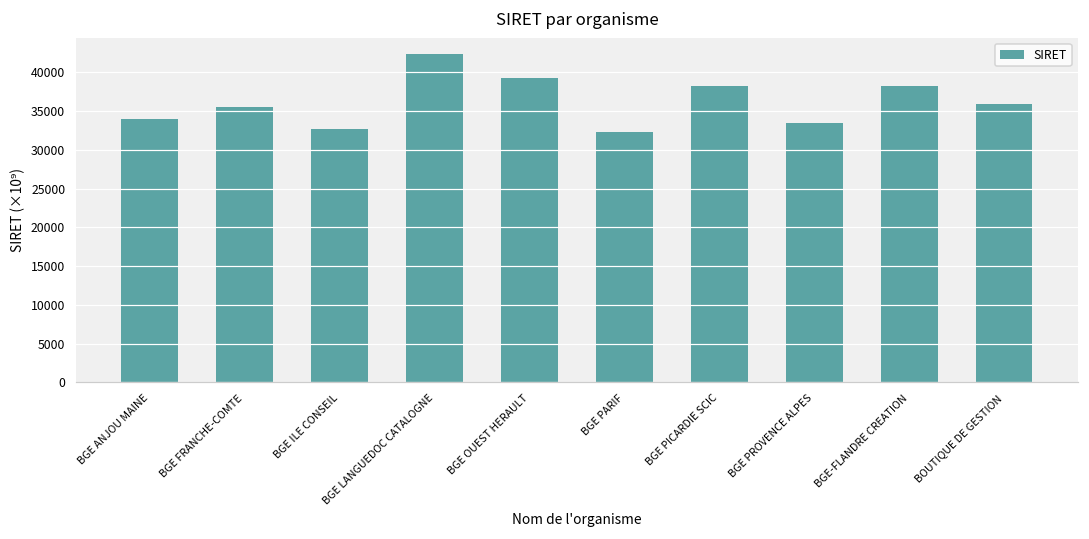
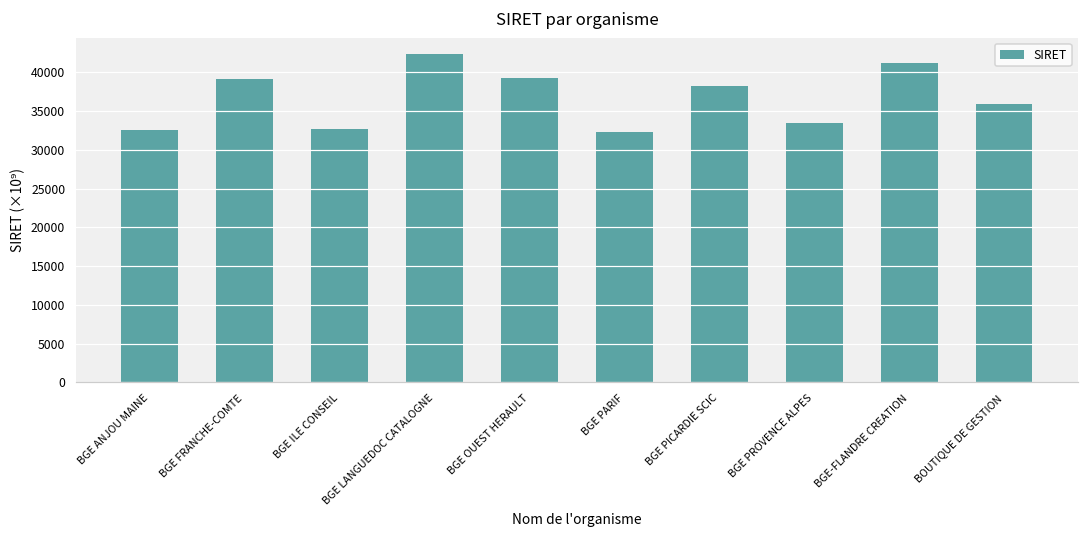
  {
-   "BGE ANJOU MAINE": 34000,
-   "BGE FRANCHE-COMTE": 36000,
+   "BGE ANJOU MAINE": 33000,
+   "BGE FRANCHE-COMTE": 39000,
    "BGE ILE CONSEIL": 33000,
    "BGE LANGUEDOC CATALOGNE": 42000,
    "BGE OUEST HERAULT": 39000,
    "BGE PARIF": 32000,
    "BGE PICARDIE SCIC": 38000,
    "BGE PROVENCE ALPES": 33000,
-   "BGE-FLANDRE CREATION": 38000,
+   "BGE-FLANDRE CREATION": 41000,
    "BOUTIQUE DE GESTION": 36000
  }
